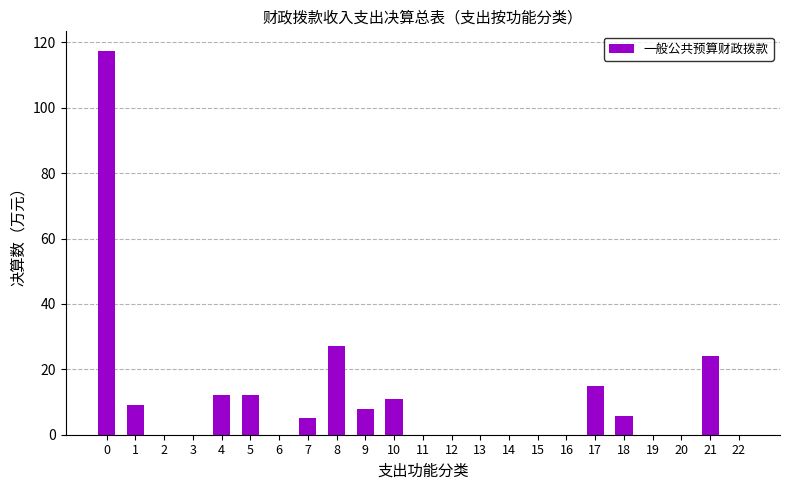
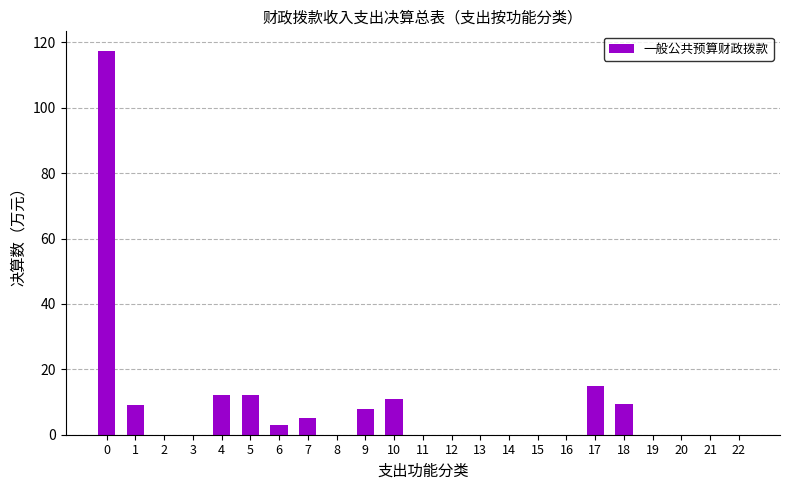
  {
    "0": 117,
    "1": 9,
    "2": 0,
    "3": 0,
    "4": 12,
    "5": 12,
-   "6": 0,
+   "6": 3,
    "7": 5,
-   "8": 27,
+   "8": 0,
    "9": 8,
    "10": 11,
    "11": 0,
    "12": 0,
    "13": 0,
    "14": 0,
    "15": 0,
    "16": 0,
    "17": 15,
-   "18": 6,
+   "18": 9,
    "19": 0,
    "20": 0,
-   "21": 24,
+   "21": 0,
    "22": 0
  }
